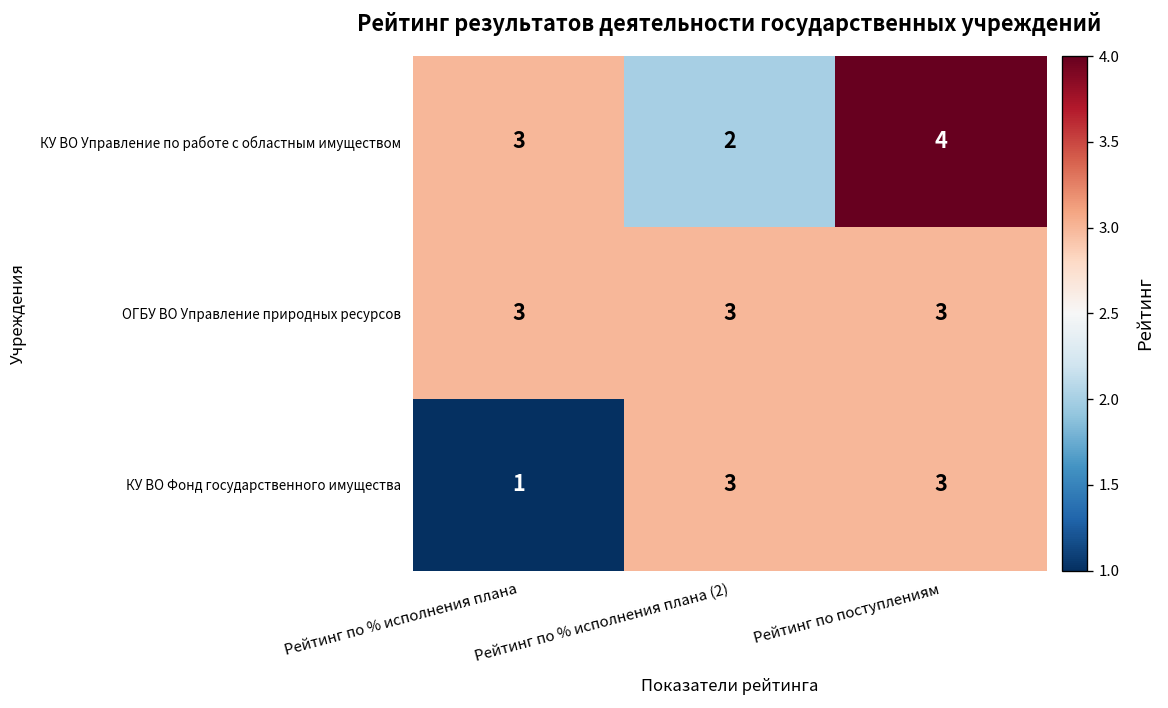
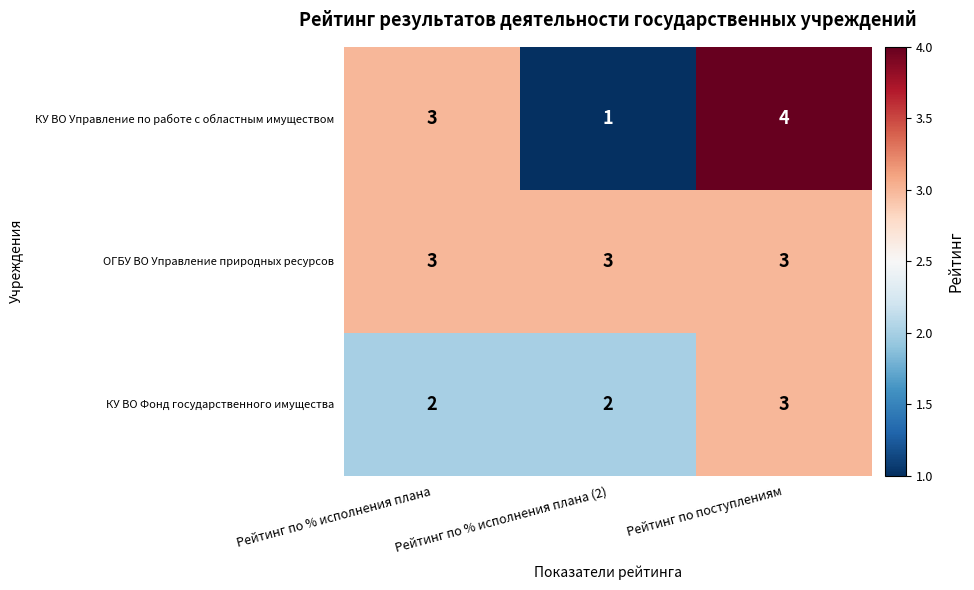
  {
    "КУ ВО Управление по работе с областным имуществом": {
      "Рейтинг по % исполнения плана": 3,
-     "Рейтинг по % исполнения плана (2)": 2,
+     "Рейтинг по % исполнения плана (2)": 1,
      "Рейтинг по поступлениям": 4
    },
    "ОГБУ ВО Управление природных ресурсов": {
      "Рейтинг по % исполнения плана": 3,
      "Рейтинг по % исполнения плана (2)": 3,
      "Рейтинг по поступлениям": 3
    },
    "КУ ВО Фонд государственного имущества": {
-     "Рейтинг по % исполнения плана": 1,
-     "Рейтинг по % исполнения плана (2)": 3,
+     "Рейтинг по % исполнения плана": 2,
+     "Рейтинг по % исполнения плана (2)": 2,
      "Рейтинг по поступлениям": 3
    }
  }
